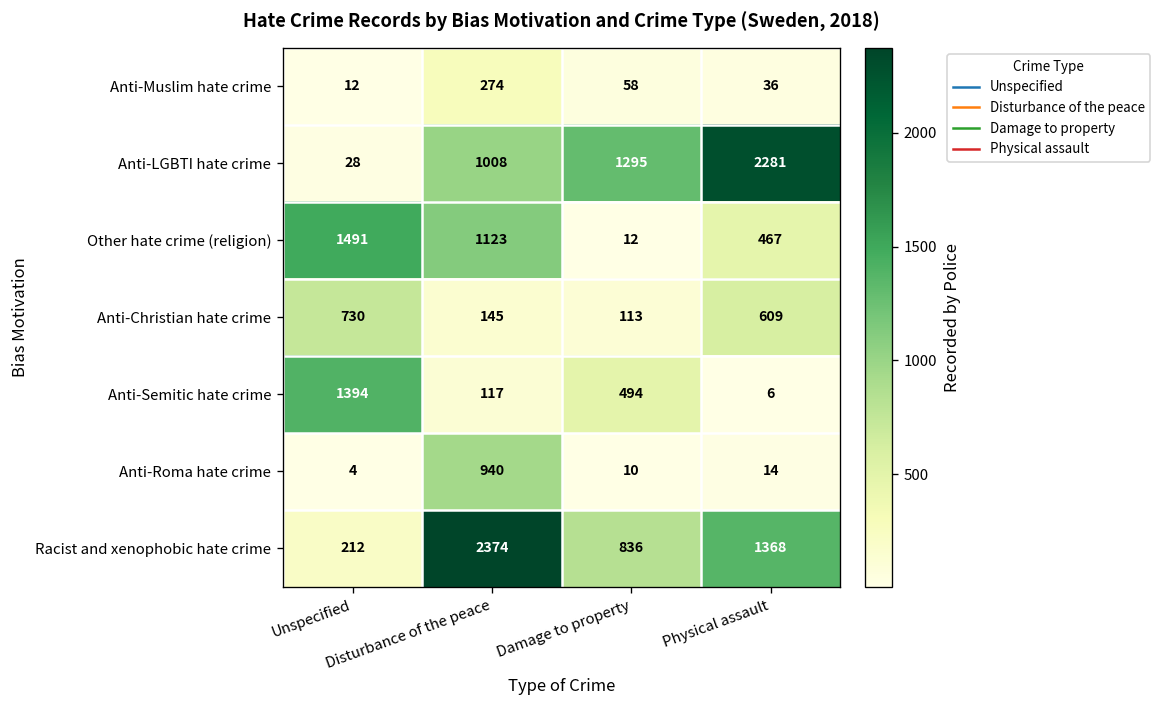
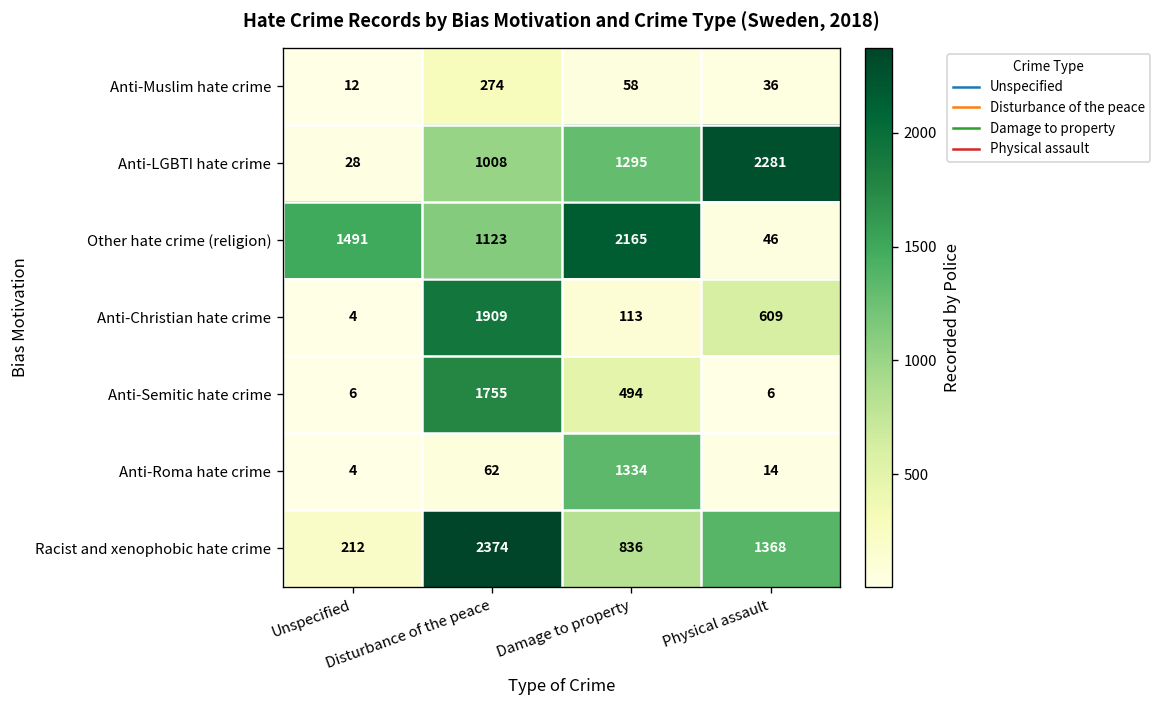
  {
    "Anti-Muslim hate crime": {
      "Unspecified": 12,
      "Disturbance of the peace": 274,
      "Damage to property": 58,
      "Physical assault": 36
    },
    "Anti-LGBTI hate crime": {
      "Unspecified": 28,
      "Disturbance of the peace": 1008,
      "Damage to property": 1295,
      "Physical assault": 2281
    },
    "Other hate crime (religion)": {
      "Unspecified": 1491,
      "Disturbance of the peace": 1123,
-     "Damage to property": 12,
-     "Physical assault": 467
+     "Damage to property": 2165,
+     "Physical assault": 46
    },
    "Anti-Christian hate crime": {
-     "Unspecified": 730,
-     "Disturbance of the peace": 145,
+     "Unspecified": 4,
+     "Disturbance of the peace": 1909,
      "Damage to property": 113,
      "Physical assault": 609
    },
    "Anti-Semitic hate crime": {
-     "Unspecified": 1394,
-     "Disturbance of the peace": 117,
+     "Unspecified": 6,
+     "Disturbance of the peace": 1755,
      "Damage to property": 494,
      "Physical assault": 6
    },
    "Anti-Roma hate crime": {
      "Unspecified": 4,
-     "Disturbance of the peace": 940,
-     "Damage to property": 10,
+     "Disturbance of the peace": 62,
+     "Damage to property": 1334,
      "Physical assault": 14
    },
    "Racist and xenophobic hate crime": {
      "Unspecified": 212,
      "Disturbance of the peace": 2374,
      "Damage to property": 836,
      "Physical assault": 1368
    }
  }
